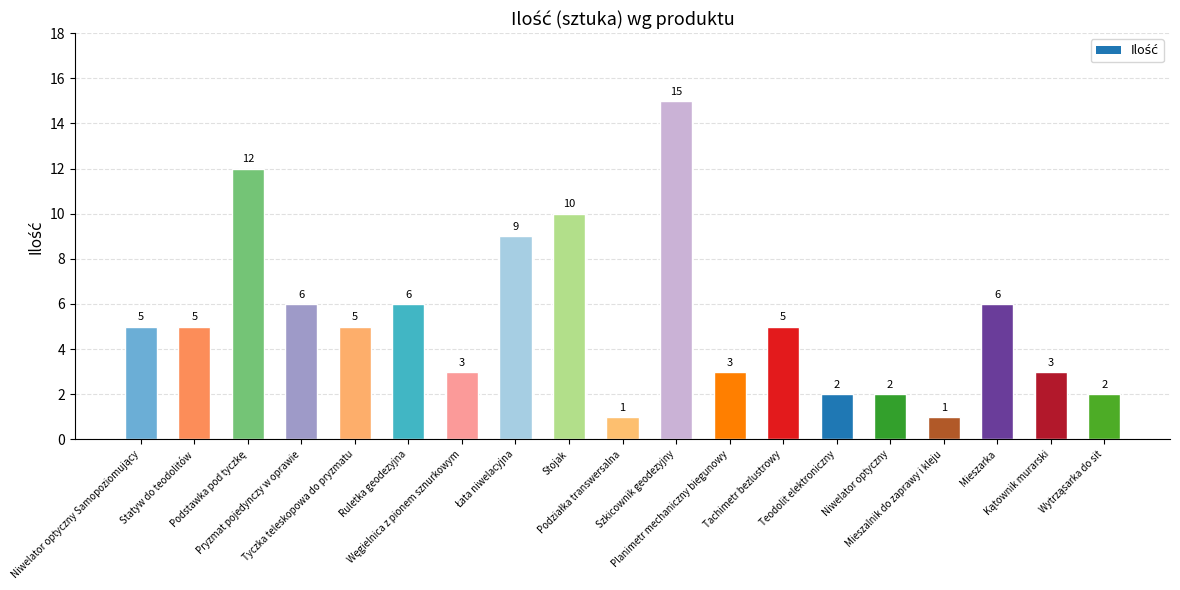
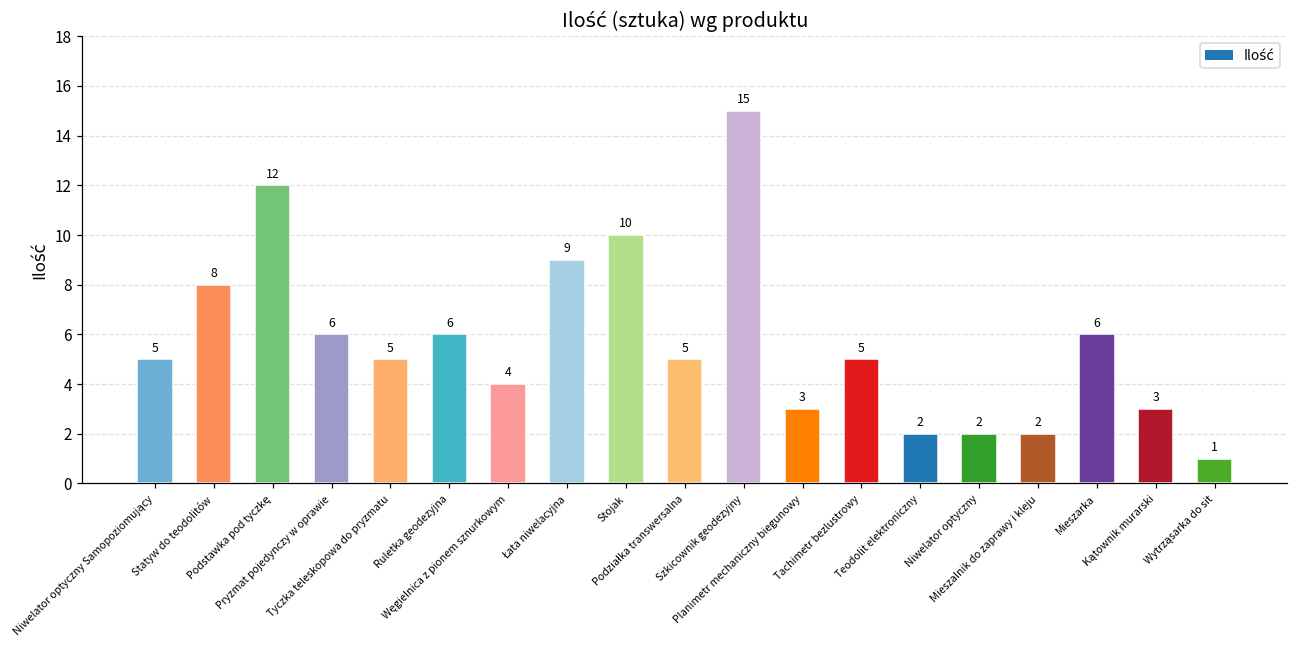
  {
    "Niwelator optyczny Samopoziomujący": 5,
-   "Statyw do teodolitów": 5,
+   "Statyw do teodolitów": 8,
    "Podstawka pod tyczkę": 12,
    "Pryzmat pojedynczy w oprawie": 6,
    "Tyczka teleskopowa do pryzmatu": 5,
    "Ruletka geodezyjna": 6,
-   "Węgielnica z pionem sznurkowym": 3,
+   "Węgielnica z pionem sznurkowym": 4,
    "Łata niwelacyjna": 9,
    "Stojak": 10,
-   "Podziałka transwersalna": 1,
+   "Podziałka transwersalna": 5,
    "Szkicownik geodezyjny": 15,
    "Planimetr mechaniczny biegunowy": 3,
    "Tachimetr bezlustrowy": 5,
    "Teodolit elektroniczny": 2,
    "Niwelator optyczny": 2,
-   "Mieszalnik do zaprawy i kleju": 1,
+   "Mieszalnik do zaprawy i kleju": 2,
    "Mieszarka": 6,
    "Kątownik murarski": 3,
-   "Wytrząsarka do sit": 2
+   "Wytrząsarka do sit": 1
  }
